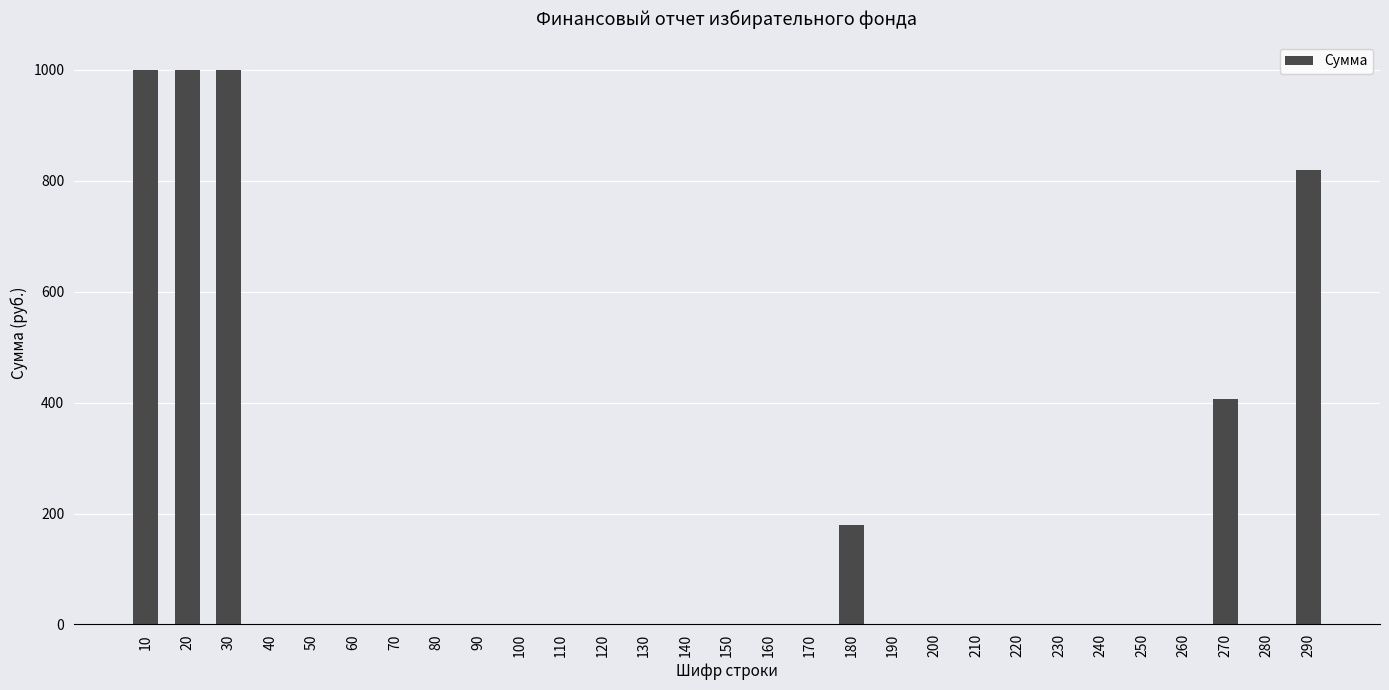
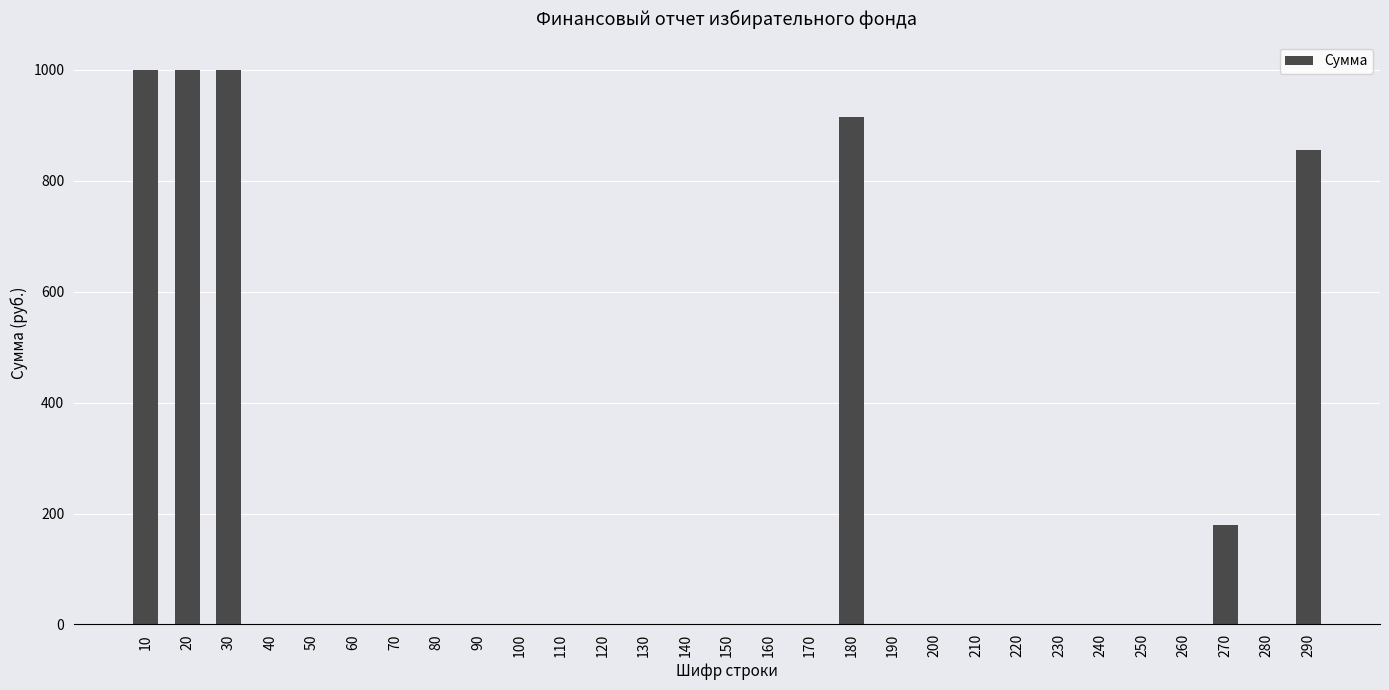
  {
    "10": 1000,
    "20": 1000,
    "30": 1000,
    "40": 0,
    "50": 0,
    "60": 0,
    "70": 0,
    "80": 0,
    "90": 0,
    "100": 0,
    "110": 0,
    "120": 0,
    "130": 0,
    "140": 0,
    "150": 0,
    "160": 0,
    "170": 0,
-   "180": 180,
+   "180": 910,
    "190": 0,
    "200": 0,
    "210": 0,
    "220": 0,
    "230": 0,
    "240": 0,
    "250": 0,
    "260": 0,
-   "270": 410,
+   "270": 180,
    "280": 0,
-   "290": 820
+   "290": 860
  }
